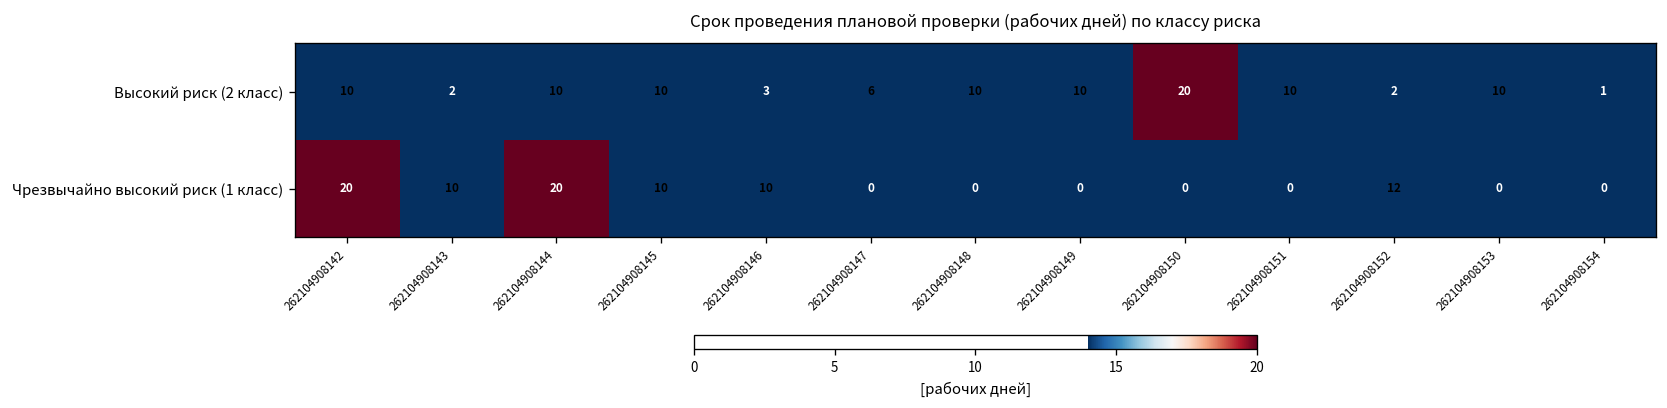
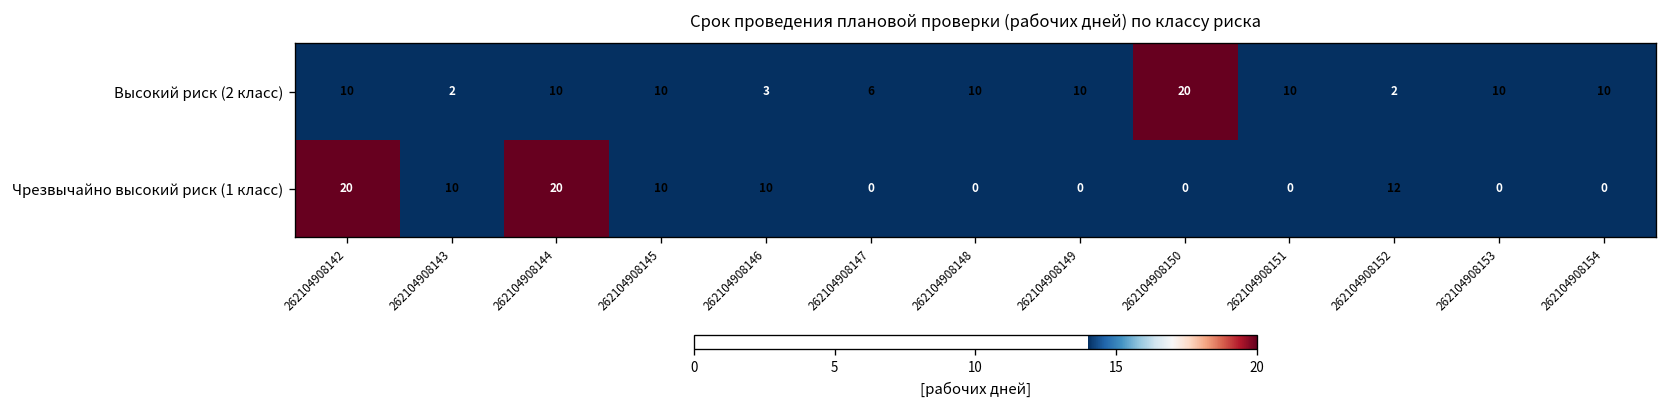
  {
    "Высокий риск (2 класс)": {
      "262104908142": 10,
      "262104908143": 2,
      "262104908144": 10,
      "262104908145": 10,
      "262104908146": 3,
      "262104908147": 6,
      "262104908148": 10,
      "262104908149": 10,
      "262104908150": 20,
      "262104908151": 10,
      "262104908152": 2,
      "262104908153": 10,
-     "262104908154": 1
+     "262104908154": 10
    },
    "Чрезвычайно высокий риск (1 класс)": {
      "262104908142": 20,
      "262104908143": 10,
      "262104908144": 20,
      "262104908145": 10,
      "262104908146": 10,
      "262104908147": 0,
      "262104908148": 0,
      "262104908149": 0,
      "262104908150": 0,
      "262104908151": 0,
      "262104908152": 12,
      "262104908153": 0,
      "262104908154": 0
    }
  }
